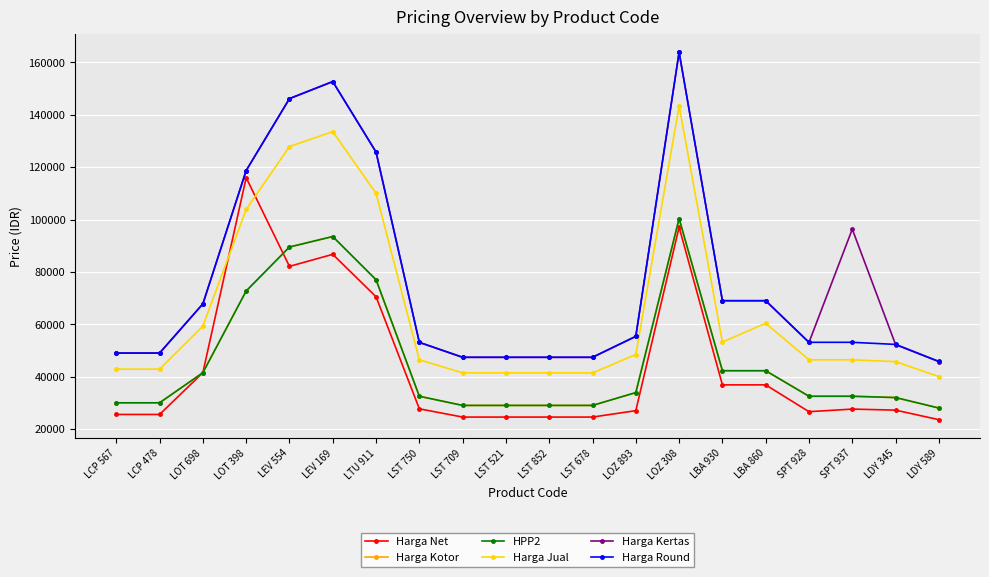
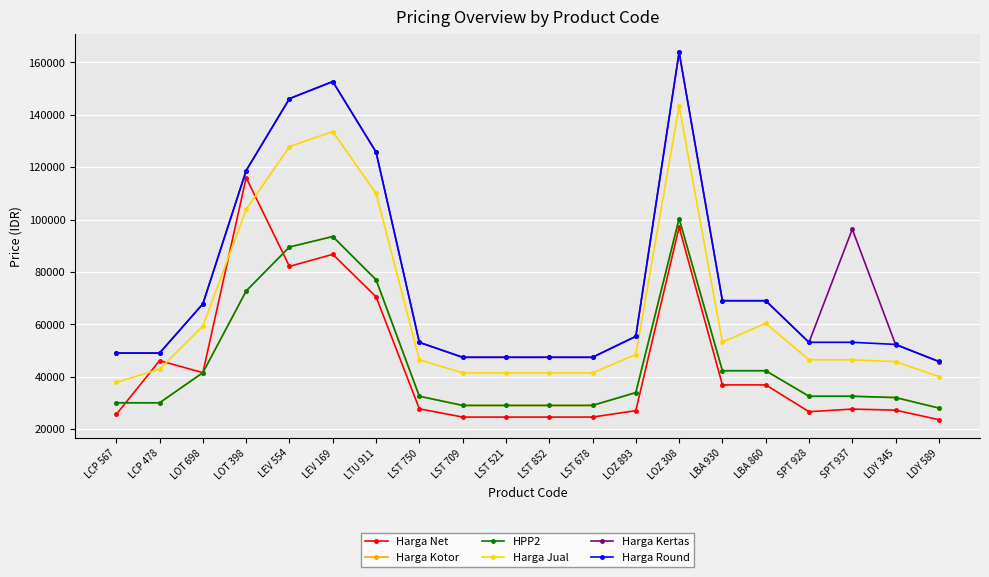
  {
    "Harga Net": {
      "LCP 567": 26000,
-     "LCP 478": 26000,
+     "LCP 478": 46000,
      "LOT 398": 116000,
      "LEV 554": 82000,
      "LEV 169": 87000,
      "LTU 911": 71000,
      "LST 750": 28000,
      "LST 709": 25000,
      "LST 521": 25000,
      "LST 852": 25000,
      "LST 678": 25000,
      "LOZ 893": 27000,
      "LOZ 308": 97000,
      "LBA 930": 37000,
      "LBA 860": 37000,
      "SPT 928": 27000,
      "SPT 937": 28000,
      "LDY 345": 27000,
      "LDY 589": 24000
    },
    "HPP2": {
      "LCP 567": 30000,
      "LCP 478": 30000,
      "LOT 398": 73000,
      "LEV 554": 90000,
      "LEV 169": 94000,
      "LTU 911": 77000,
      "LST 750": 33000,
      "LST 709": 29000,
      "LST 521": 29000,
      "LST 852": 29000,
      "LST 678": 29000,
      "LOZ 893": 34000,
      "LOZ 308": 100000,
      "LBA 930": 42000,
      "LBA 860": 42000,
      "SPT 928": 33000,
      "SPT 937": 33000,
      "LDY 345": 32000,
      "LDY 589": 28000
    },
    "Harga Jual": {
-     "LCP 567": 43000,
+     "LCP 567": 38000,
      "LCP 478": 43000,
      "LOT 698": 59000,
      "LOT 398": 104000,
      "LEV 554": 128000,
      "LEV 169": 134000,
      "LTU 911": 110000,
      "LST 750": 46000,
      "LST 709": 41000,
      "LST 521": 41000,
      "LST 852": 41000,
      "LST 678": 41000,
      "LOZ 893": 48000,
      "LOZ 308": 143000,
      "LBA 930": 53000,
      "LBA 860": 60000,
      "SPT 928": 46000,
      "SPT 937": 46000,
      "LDY 345": 46000,
      "LDY 589": 40000
    },
    "Harga Kertas": {
      "SPT 937": 96000
    },
    "Harga Round": {
      "SPT 937": 53000
    }
  }
